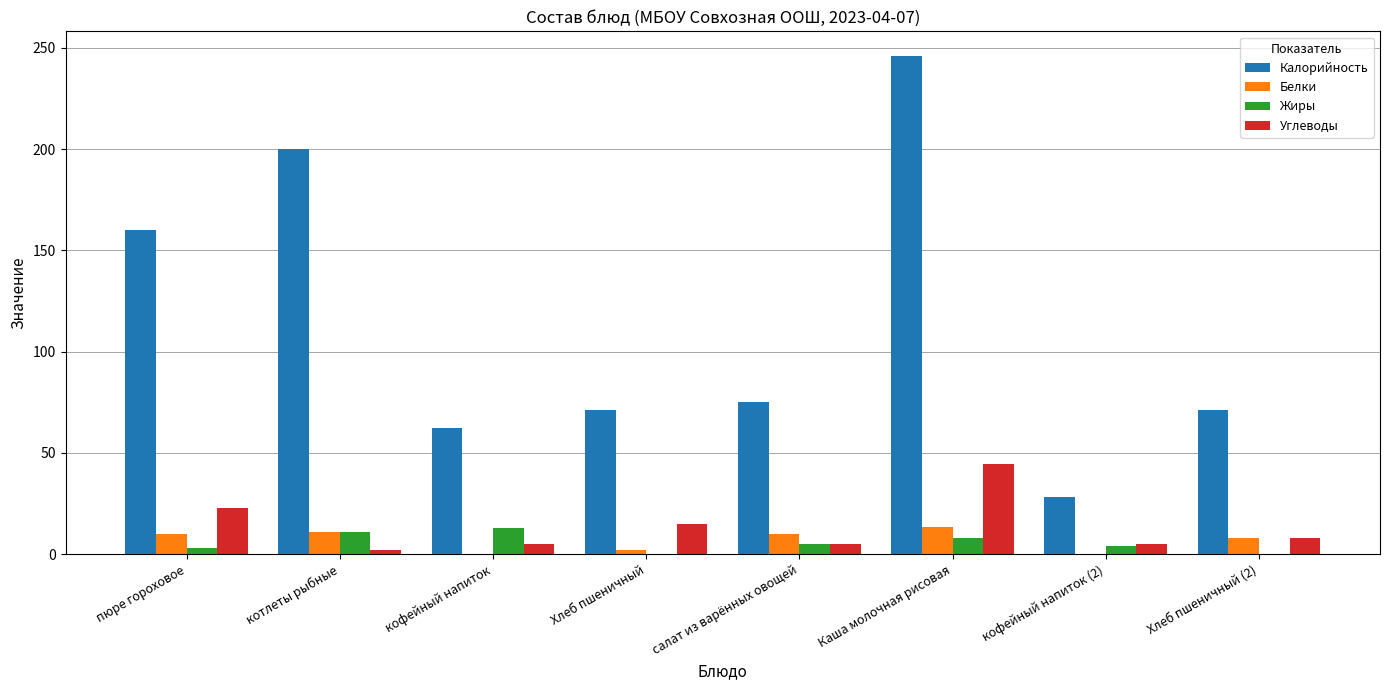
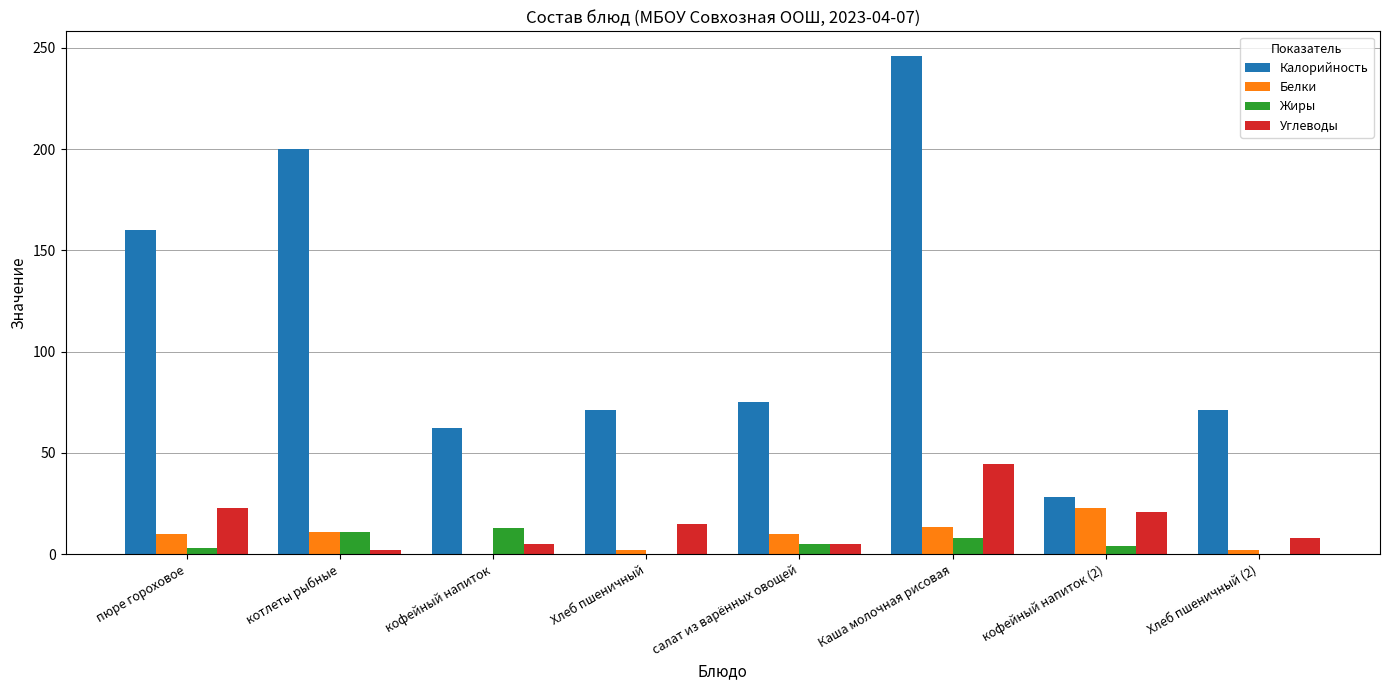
  {
    "Калорийность": {
      "пюре гороховое": 160,
      "котлеты рыбные": 200,
      "кофейный напиток": 62,
      "Хлеб пшеничный": 71,
      "салат из варённых овощей": 75,
      "Каша молочная рисовая": 246,
      "кофейный напиток (2)": 28,
      "Хлеб пшеничный (2)": 71
    },
    "Белки": {
      "пюре гороховое": 10,
      "котлеты рыбные": 11,
      "кофейный напиток": 0,
      "Хлеб пшеничный": 2,
      "салат из варённых овощей": 10,
      "Каша молочная рисовая": 14,
-     "кофейный напиток (2)": 0,
-     "Хлеб пшеничный (2)": 8
+     "кофейный напиток (2)": 23,
+     "Хлеб пшеничный (2)": 2
    },
    "Жиры": {
      "пюре гороховое": 3,
      "котлеты рыбные": 11,
      "кофейный напиток": 13,
      "Хлеб пшеничный": 0,
      "салат из варённых овощей": 5,
      "Каша молочная рисовая": 8,
      "кофейный напиток (2)": 4,
      "Хлеб пшеничный (2)": 0
    },
    "Углеводы": {
      "пюре гороховое": 23,
      "котлеты рыбные": 2,
      "кофейный напиток": 5,
      "Хлеб пшеничный": 15,
      "салат из варённых овощей": 5,
      "Каша молочная рисовая": 45,
-     "кофейный напиток (2)": 5,
+     "кофейный напиток (2)": 21,
      "Хлеб пшеничный (2)": 8
    }
  }
